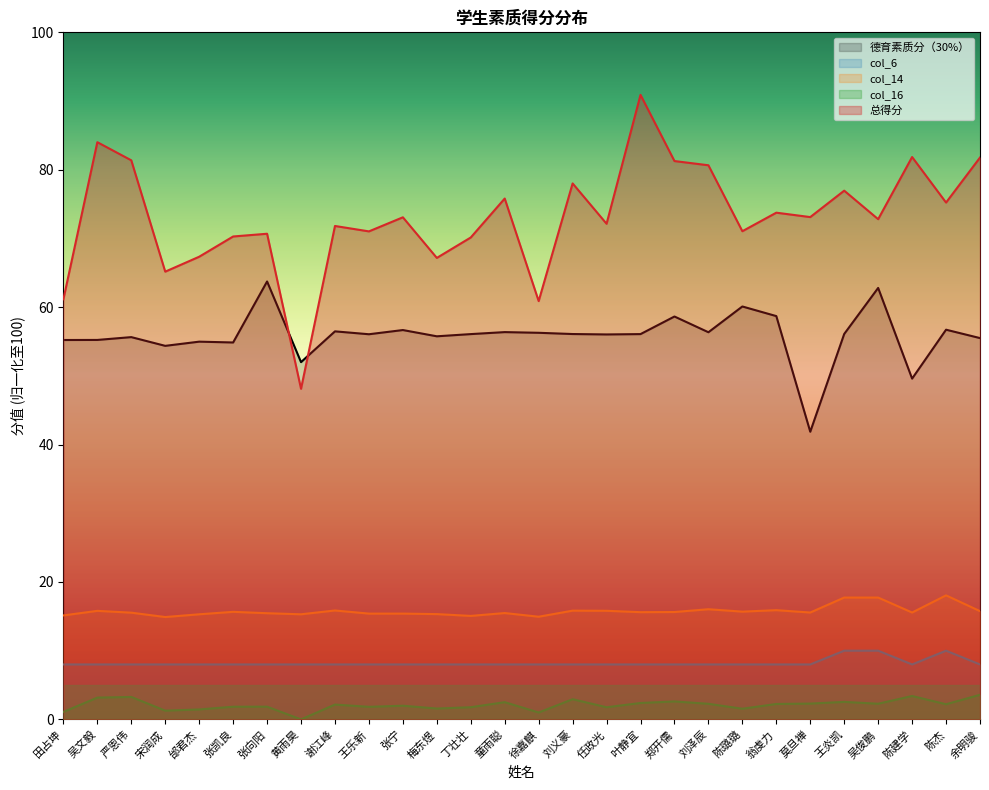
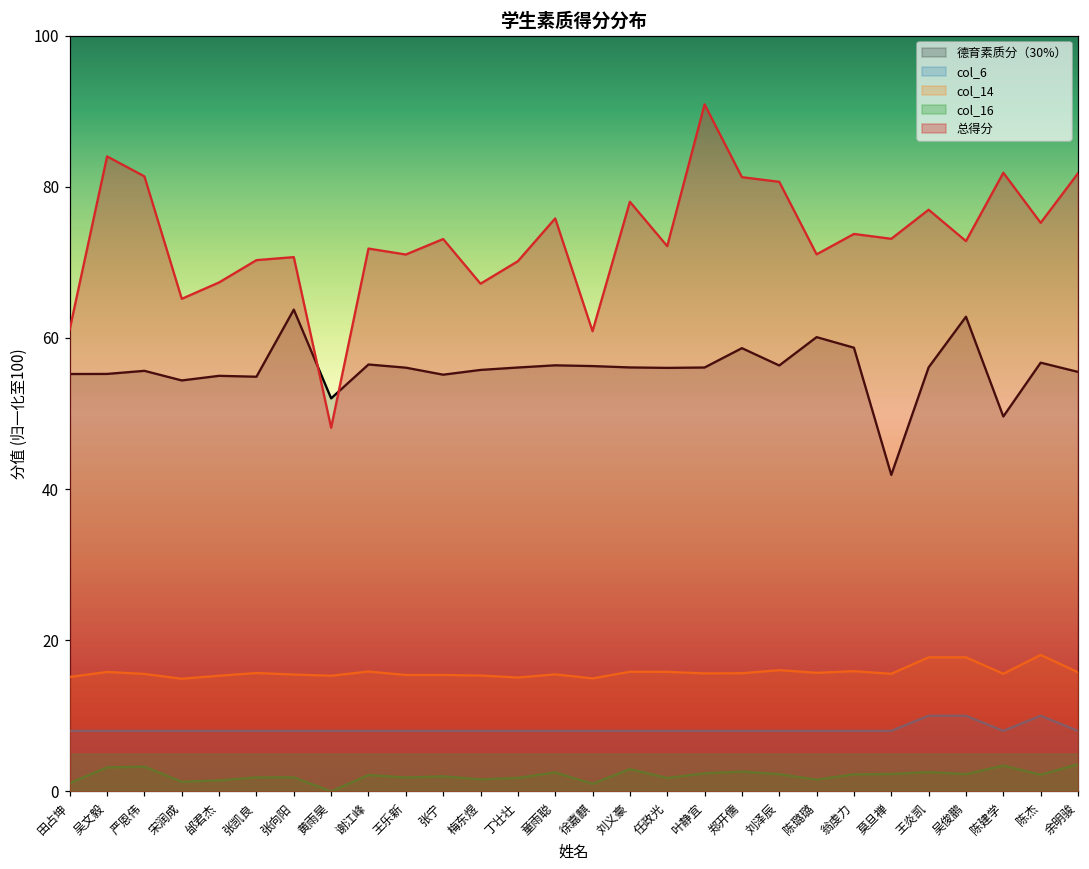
  {
    "德育素质分（30%）": {
      "田占坤": 55,
      "吴文毅": 55,
      "严恩伟": 56,
      "宋润成": 54,
      "邰君杰": 55,
      "张凯良": 55,
      "张向阳": 64,
      "黄雨昊": 52,
      "谢江峰": 56,
      "王乐新": 56,
-     "张宁": 57,
+     "张宁": 55,
      "梅东煜": 56,
      "丁壮壮": 56,
      "童雨聪": 56,
      "徐嘉麒": 56,
      "刘义豪": 56,
      "任政光": 56,
      "叶静宜": 56,
      "郑开儒": 59,
      "刘泽辰": 56,
      "陈璐璐": 60,
      "翁虔力": 59,
      "莫旦禅": 42,
      "王炎凯": 56,
      "吴俊鹏": 63,
      "陈建学": 50,
      "陈杰": 57,
      "余明骏": 56
    }
  }
